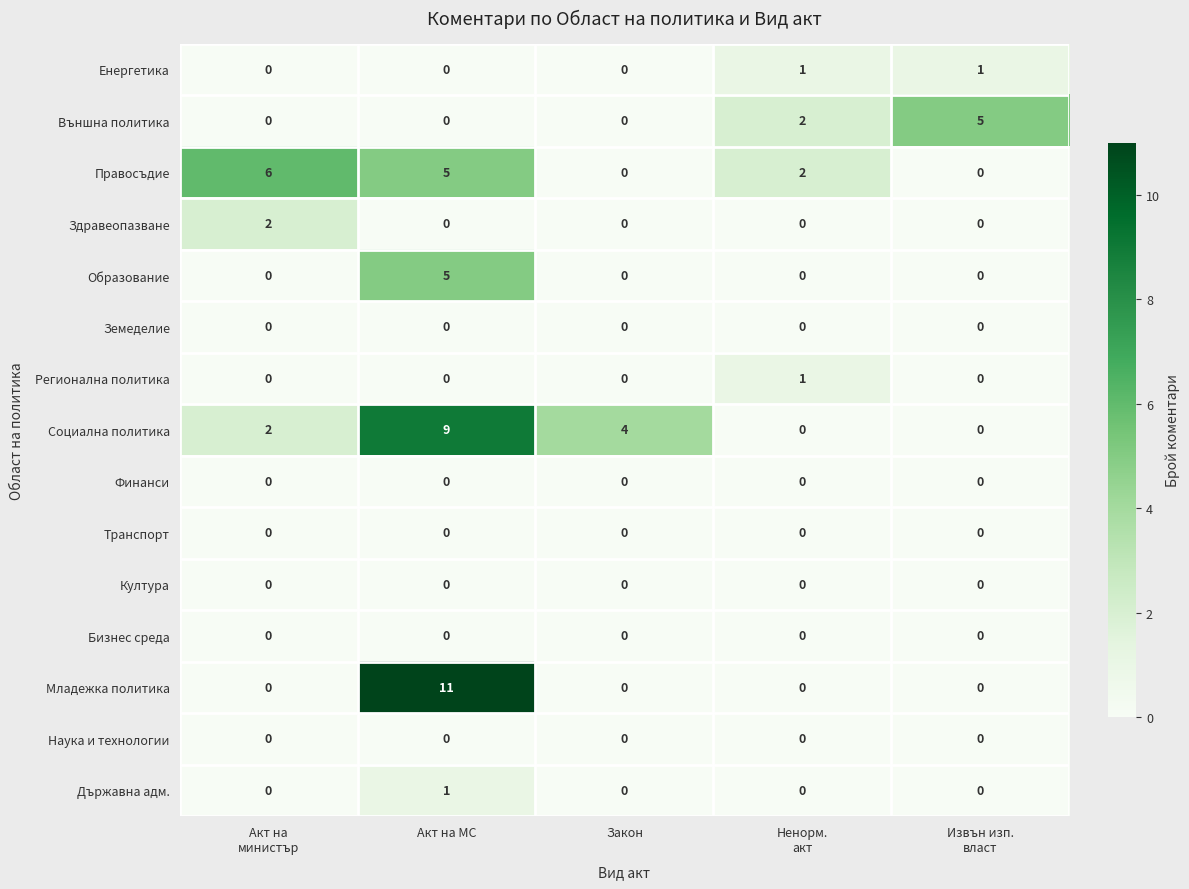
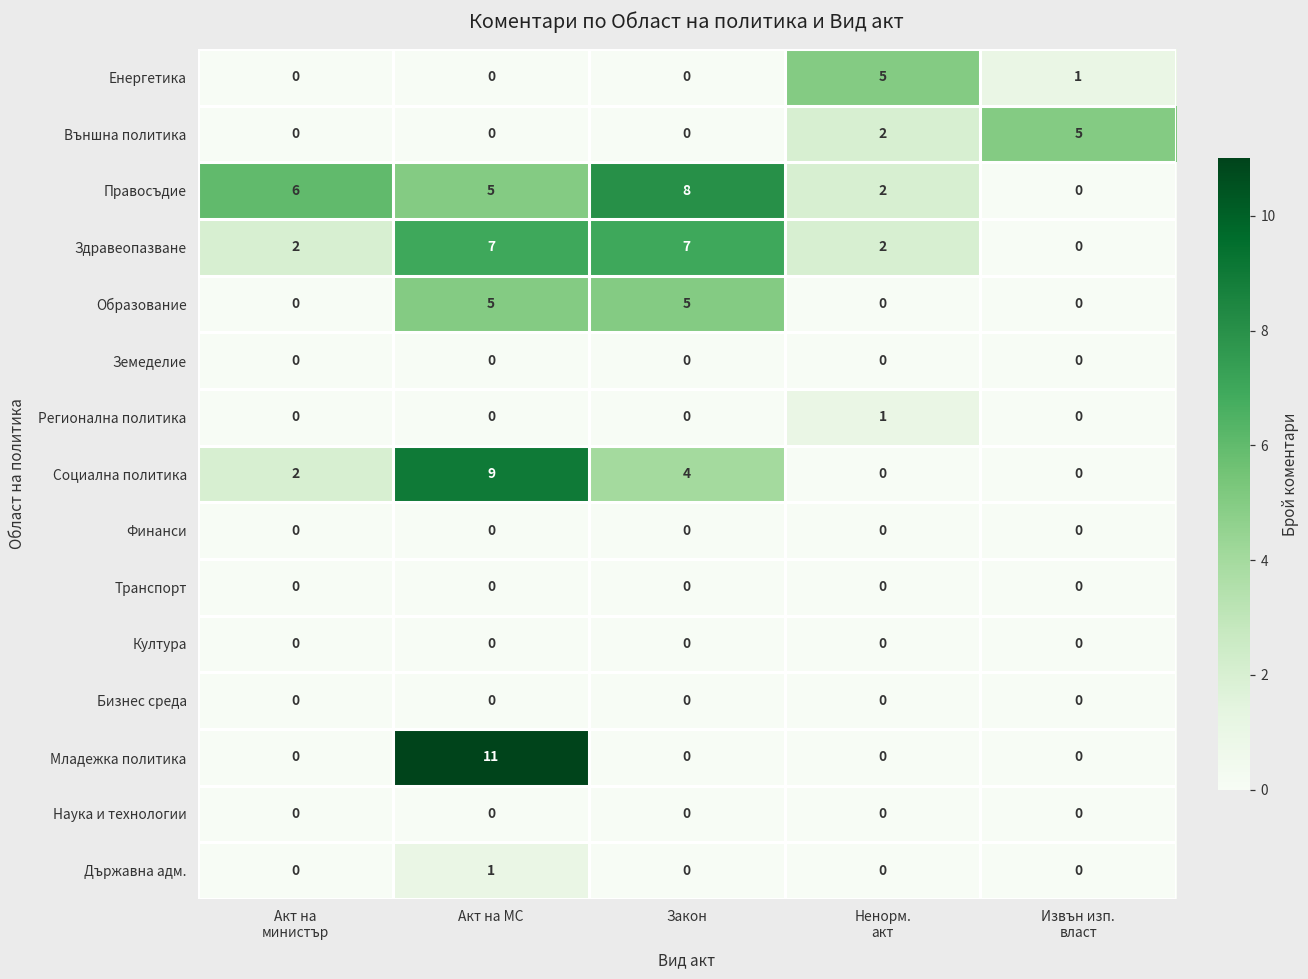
  {
    "Енергетика": {
      "Акт на министър": 0,
      "Акт на МС": 0,
      "Закон": 0,
-     "Ненорм. акт": 1,
+     "Ненорм. акт": 5,
      "Извън изп. власт": 1
    },
    "Външна политика": {
      "Акт на министър": 0,
      "Акт на МС": 0,
      "Закон": 0,
      "Ненорм. акт": 2,
      "Извън изп. власт": 5
    },
    "Правосъдие": {
      "Акт на министър": 6,
      "Акт на МС": 5,
-     "Закон": 0,
+     "Закон": 8,
      "Ненорм. акт": 2,
      "Извън изп. власт": 0
    },
    "Здравеопазване": {
      "Акт на министър": 2,
-     "Акт на МС": 0,
-     "Закон": 0,
-     "Ненорм. акт": 0,
+     "Акт на МС": 7,
+     "Закон": 7,
+     "Ненорм. акт": 2,
      "Извън изп. власт": 0
    },
    "Образование": {
      "Акт на министър": 0,
      "Акт на МС": 5,
-     "Закон": 0,
+     "Закон": 5,
      "Ненорм. акт": 0,
      "Извън изп. власт": 0
    },
    "Земеделие": {
      "Акт на министър": 0,
      "Акт на МС": 0,
      "Закон": 0,
      "Ненорм. акт": 0,
      "Извън изп. власт": 0
    },
    "Регионална политика": {
      "Акт на министър": 0,
      "Акт на МС": 0,
      "Закон": 0,
      "Ненорм. акт": 1,
      "Извън изп. власт": 0
    },
    "Социална политика": {
      "Акт на министър": 2,
      "Акт на МС": 9,
      "Закон": 4,
      "Ненорм. акт": 0,
      "Извън изп. власт": 0
    },
    "Финанси": {
      "Акт на министър": 0,
      "Акт на МС": 0,
      "Закон": 0,
      "Ненорм. акт": 0,
      "Извън изп. власт": 0
    },
    "Транспорт": {
      "Акт на министър": 0,
      "Акт на МС": 0,
      "Закон": 0,
      "Ненорм. акт": 0,
      "Извън изп. власт": 0
    },
    "Култура": {
      "Акт на министър": 0,
      "Акт на МС": 0,
      "Закон": 0,
      "Ненорм. акт": 0,
      "Извън изп. власт": 0
    },
    "Бизнес среда": {
      "Акт на министър": 0,
      "Акт на МС": 0,
      "Закон": 0,
      "Ненорм. акт": 0,
      "Извън изп. власт": 0
    },
    "Младежка политика": {
      "Акт на министър": 0,
      "Акт на МС": 11,
      "Закон": 0,
      "Ненорм. акт": 0,
      "Извън изп. власт": 0
    },
    "Наука и технологии": {
      "Акт на министър": 0,
      "Акт на МС": 0,
      "Закон": 0,
      "Ненорм. акт": 0,
      "Извън изп. власт": 0
    },
    "Държавна адм.": {
      "Акт на министър": 0,
      "Акт на МС": 1,
      "Закон": 0,
      "Ненорм. акт": 0,
      "Извън изп. власт": 0
    }
  }
